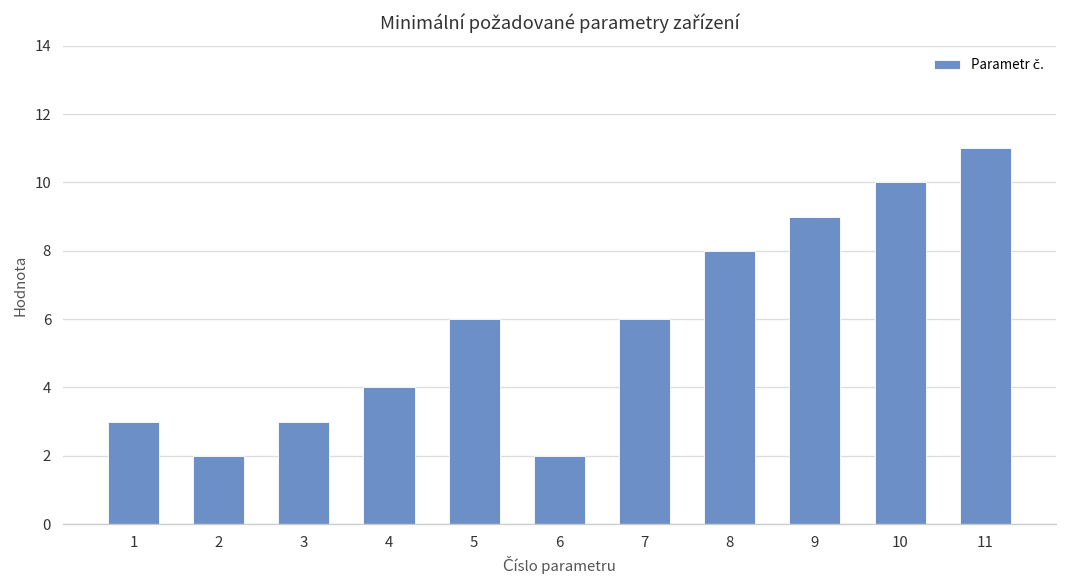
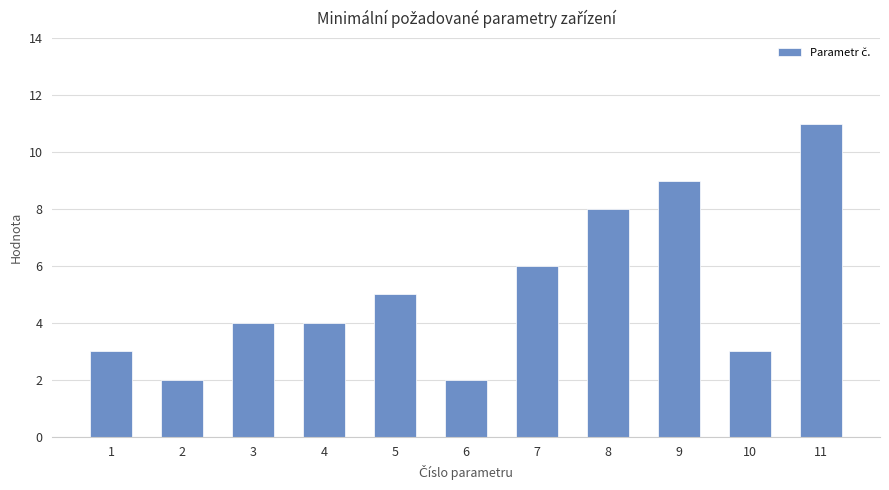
  {
    "1": 3,
    "2": 2,
-   "3": 3,
+   "3": 4,
    "4": 4,
-   "5": 6,
+   "5": 5,
    "6": 2,
    "7": 6,
    "8": 8,
    "9": 9,
-   "10": 10,
+   "10": 3,
    "11": 11
  }
